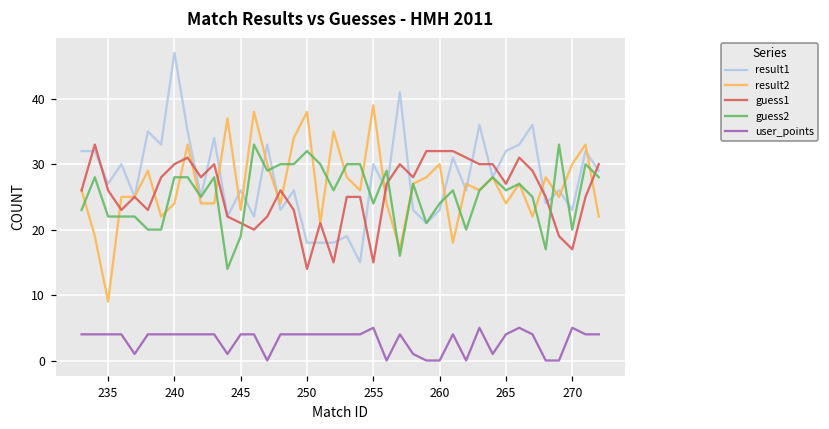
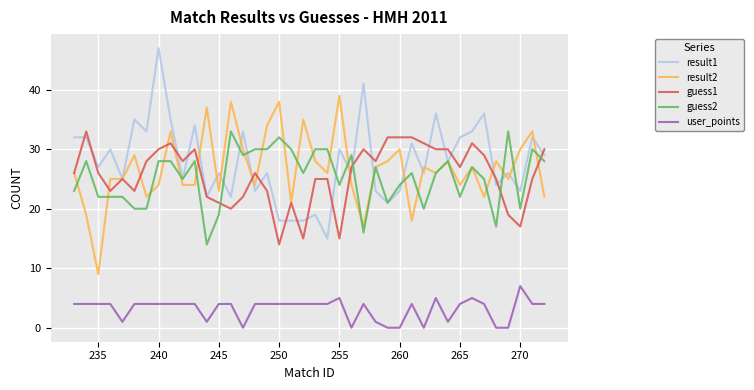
  {
    "result1": {
      "235": 27,
      "240": 47,
      "245": 26,
      "250": 18,
      "255": 30,
      "260": 23,
      "265": 32,
      "270": 23
    },
    "result2": {
      "235": 9,
      "240": 24,
      "245": 23,
      "250": 38,
      "255": 39,
      "260": 30,
      "265": 24,
      "270": 30
    },
    "guess1": {
      "235": 26,
      "240": 30,
      "245": 21,
      "250": 14,
      "255": 15,
      "260": 32,
      "265": 27,
      "270": 17
    },
    "guess2": {
      "235": 22,
      "240": 28,
      "245": 19,
      "250": 32,
      "255": 24,
      "260": 24,
-     "265": 26,
+     "265": 22,
      "270": 20
    },
    "user_points": {
      "235": 4,
      "240": 4,
      "245": 4,
      "250": 4,
      "255": 5,
      "260": 0,
      "265": 4,
-     "270": 5
+     "270": 7
    }
  }
